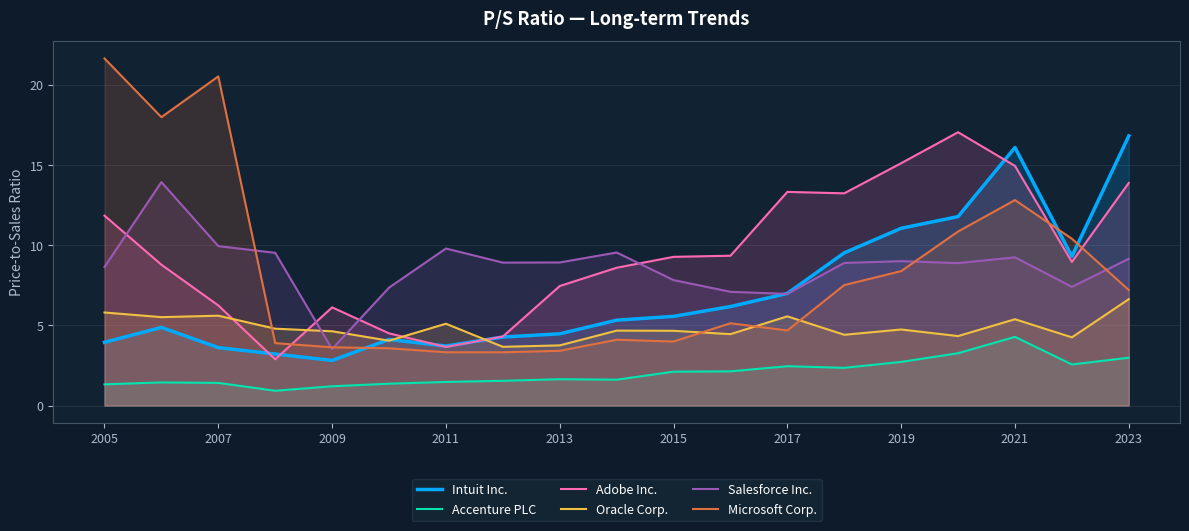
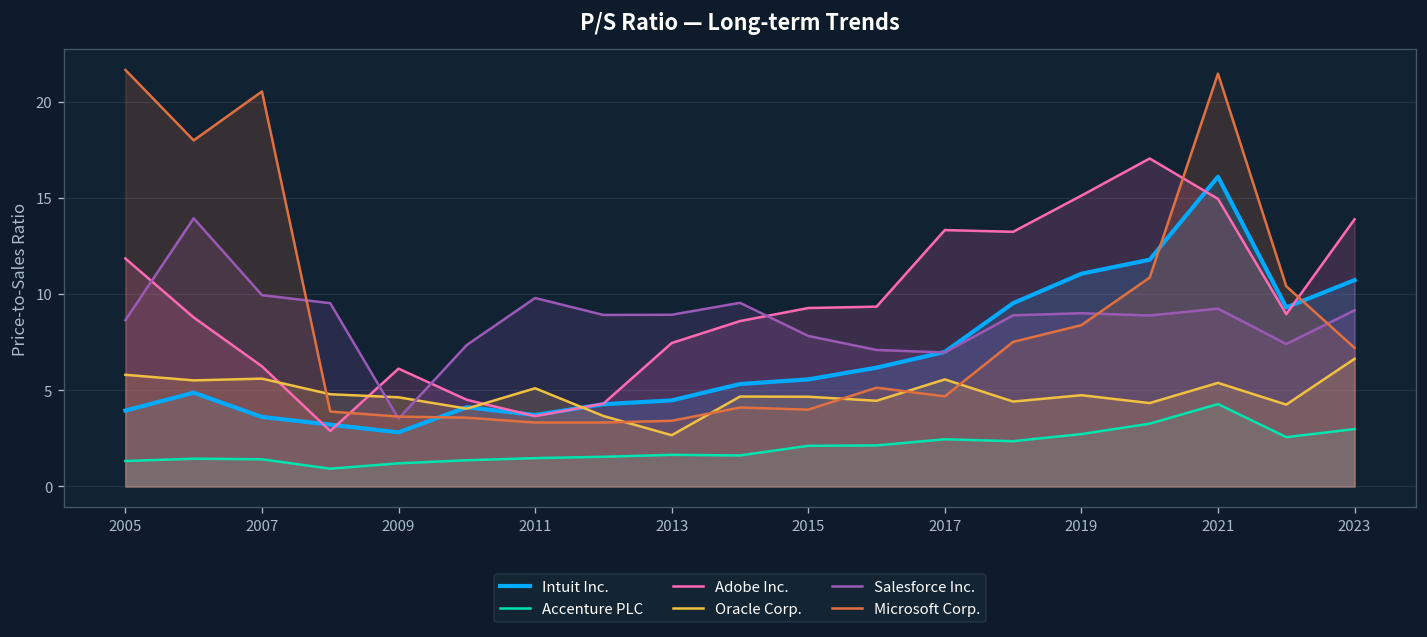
  {
    "Intuit Inc.": {
      "2005": 3.9,
      "2007": 3.6,
      "2009": 2.8,
      "2013": 4.5,
      "2015": 5.6,
      "2019": 11.1,
      "2021": 16.1,
-     "2023": 16.8
+     "2023": 10.7
    },
    "Accenture PLC": {
      "2005": 1.3,
      "2007": 1.4,
      "2009": 1.2,
      "2011": 1.5,
      "2013": 1.6,
      "2015": 2.1,
      "2017": 2.5,
      "2019": 2.7,
      "2021": 4.3,
      "2023": 3.0
    },
    "Adobe Inc.": {
      "2005": 11.8,
      "2007": 6.2,
      "2009": 6.1,
      "2013": 7.5,
      "2015": 9.3,
      "2017": 13.3,
      "2019": 15.1,
      "2021": 14.9,
      "2023": 13.9
    },
    "Oracle Corp.": {
      "2005": 5.8,
      "2007": 5.6,
      "2009": 4.6,
      "2011": 5.1,
-     "2013": 3.8,
+     "2013": 2.7,
      "2015": 4.7,
      "2017": 5.6,
      "2019": 4.7,
      "2021": 5.4,
      "2023": 6.6
    },
    "Salesforce Inc.": {
      "2005": 8.6,
      "2007": 9.9,
      "2011": 9.8,
      "2013": 8.9,
      "2015": 7.8,
      "2019": 9.0,
      "2021": 9.2,
      "2023": 9.2
    },
    "Microsoft Corp.": {
      "2005": 21.6,
      "2007": 20.5,
      "2011": 3.3,
      "2013": 3.4,
      "2015": 4.0,
      "2017": 4.7,
      "2019": 8.4,
-     "2021": 12.8,
+     "2021": 21.5,
      "2023": 7.2
    }
  }
